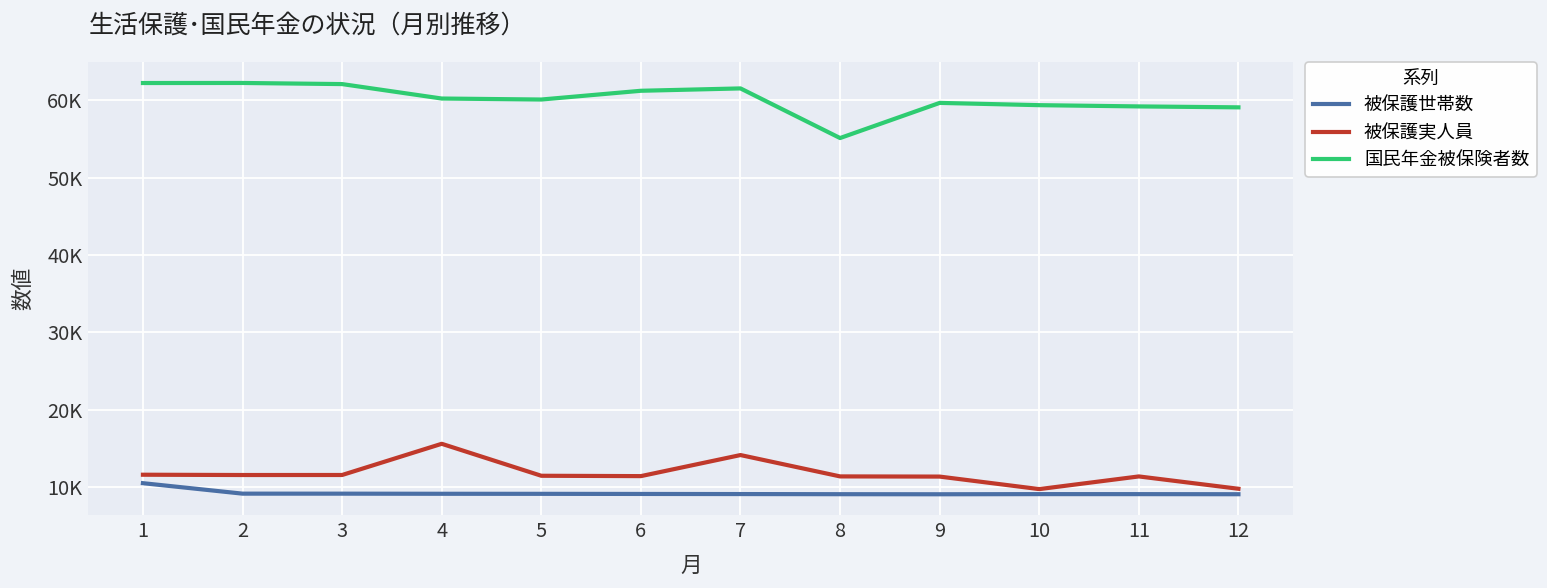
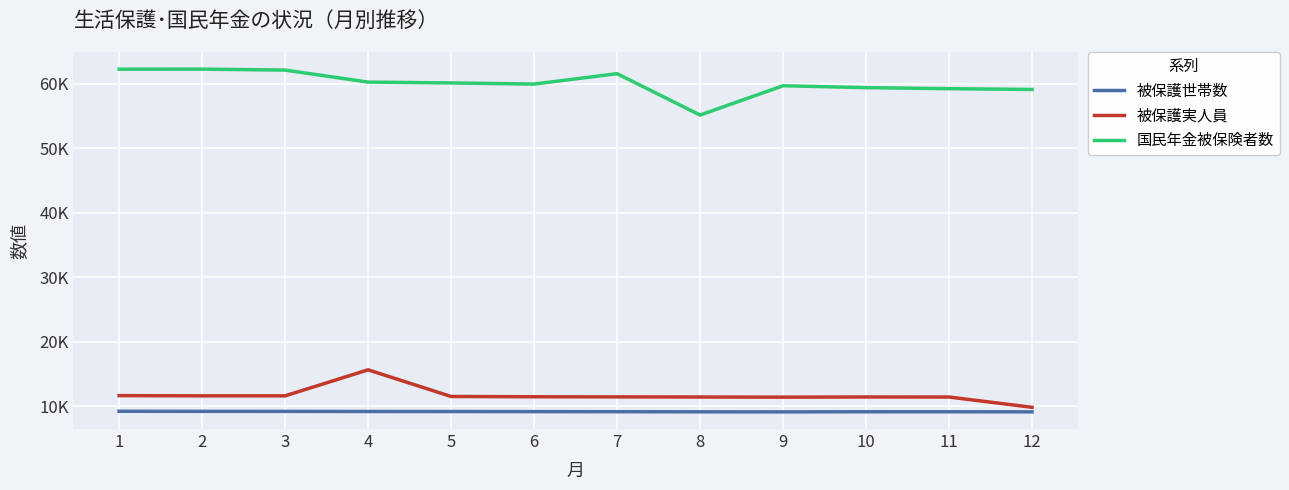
  {
    "被保護世帯数": {
-     "1": 11000,
+     "1": 9000,
      "2": 9000,
      "3": 9000,
      "4": 9000,
      "5": 9000,
      "6": 9000,
      "7": 9000,
      "8": 9000,
      "9": 9000,
      "10": 9000,
      "11": 9000,
      "12": 9000
    },
    "被保護実人員": {
      "1": 12000,
      "2": 12000,
      "3": 12000,
      "4": 16000,
      "5": 11000,
      "6": 11000,
-     "7": 14000,
+     "7": 11000,
      "8": 11000,
      "9": 11000,
-     "10": 10000,
+     "10": 11000,
      "11": 11000,
      "12": 10000
    },
    "国民年金被保険者数": {
      "1": 62000,
      "2": 62000,
      "3": 62000,
      "4": 60000,
      "5": 60000,
-     "6": 61000,
+     "6": 60000,
      "7": 62000,
      "8": 55000,
      "9": 60000,
      "10": 59000,
      "11": 59000,
      "12": 59000
    }
  }
